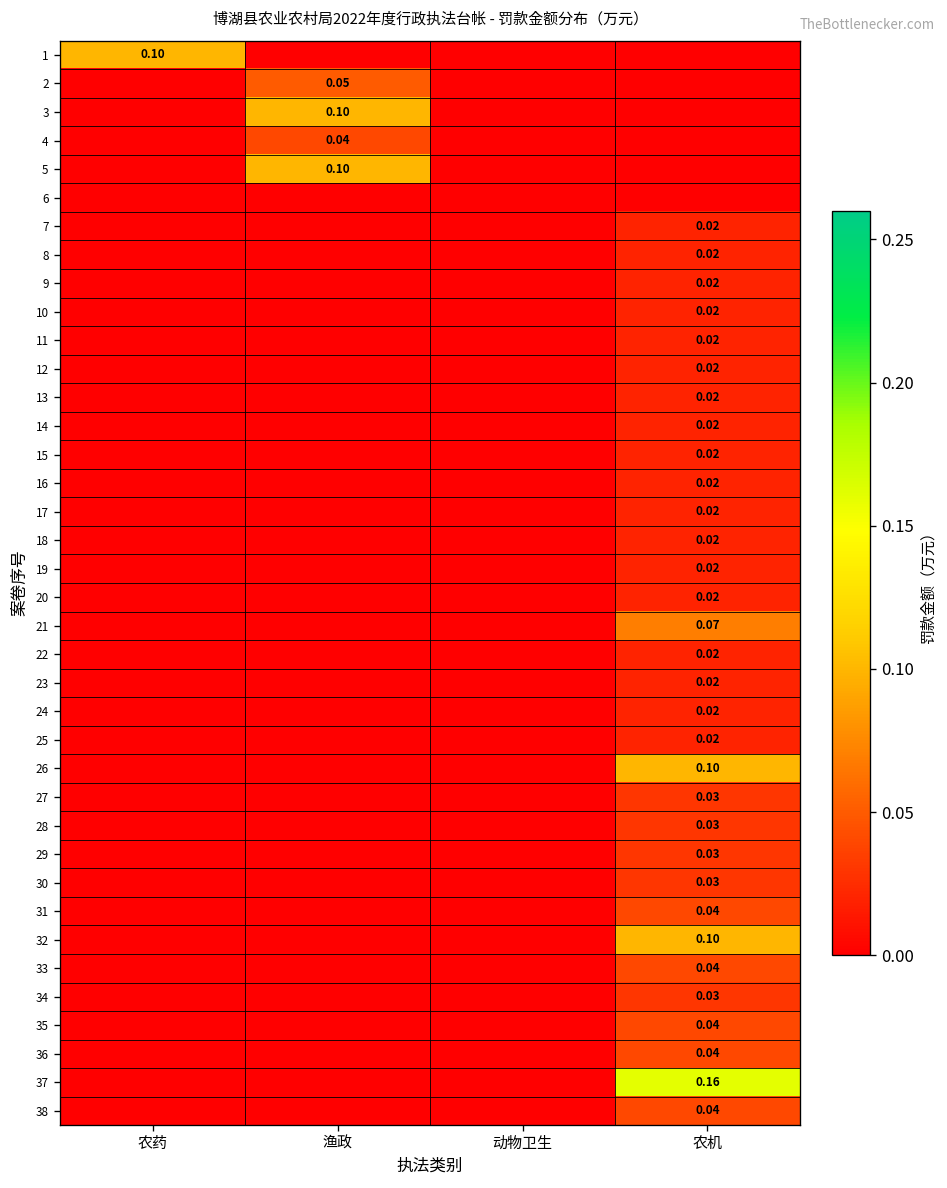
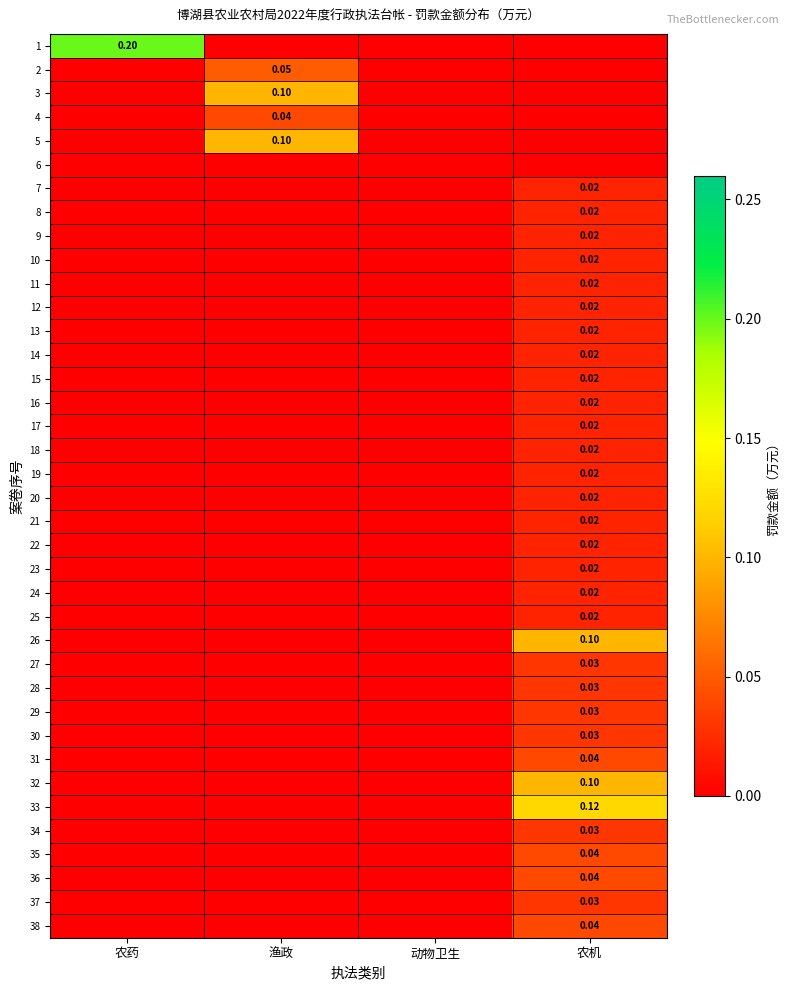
  {
    "1": {
-     "农药": 0.10
+     "农药": 0.20
    },
    "2": {
      "渔政": 0.05
    },
    "3": {
      "渔政": 0.10
    },
    "4": {
      "渔政": 0.04
    },
    "5": {
      "渔政": 0.10
    },
    "7": {
      "农机": 0.02
    },
    "8": {
      "农机": 0.02
    },
    "9": {
      "农机": 0.02
    },
    "10": {
      "农机": 0.02
    },
    "11": {
      "农机": 0.02
    },
    "12": {
      "农机": 0.02
    },
    "13": {
      "农机": 0.02
    },
    "14": {
      "农机": 0.02
    },
    "15": {
      "农机": 0.02
    },
    "16": {
      "农机": 0.02
    },
    "17": {
      "农机": 0.02
    },
    "18": {
      "农机": 0.02
    },
    "19": {
      "农机": 0.02
    },
    "20": {
      "农机": 0.02
    },
    "21": {
-     "农机": 0.07
+     "农机": 0.02
    },
    "22": {
      "农机": 0.02
    },
    "23": {
      "农机": 0.02
    },
    "24": {
      "农机": 0.02
    },
    "25": {
      "农机": 0.02
    },
    "26": {
      "农机": 0.10
    },
    "27": {
      "农机": 0.03
    },
    "28": {
      "农机": 0.03
    },
    "29": {
      "农机": 0.03
    },
    "30": {
      "农机": 0.03
    },
    "31": {
      "农机": 0.04
    },
    "32": {
      "农机": 0.10
    },
    "33": {
-     "农机": 0.04
+     "农机": 0.12
    },
    "34": {
      "农机": 0.03
    },
    "35": {
      "农机": 0.04
    },
    "36": {
      "农机": 0.04
    },
    "37": {
-     "农机": 0.16
+     "农机": 0.03
    },
    "38": {
      "农机": 0.04
    }
  }
